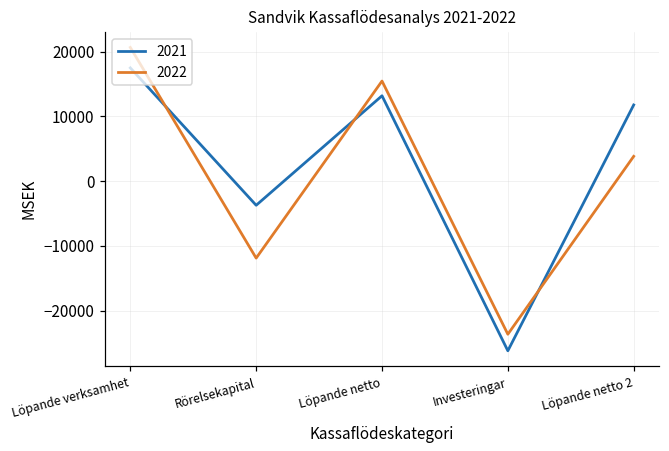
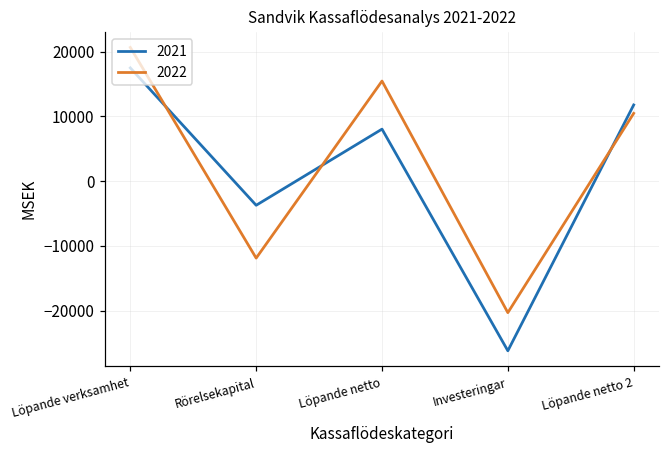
  {
    "2021": {
      "Rörelsekapital": -4000,
-     "Löpande netto": 13000,
+     "Löpande netto": 8000,
      "Investeringar": -26000,
      "Löpande netto 2": 12000
    },
    "2022": {
      "Rörelsekapital": -12000,
      "Löpande netto": 15000,
-     "Investeringar": -24000,
-     "Löpande netto 2": 4000
+     "Investeringar": -20000,
+     "Löpande netto 2": 10000
    }
  }
